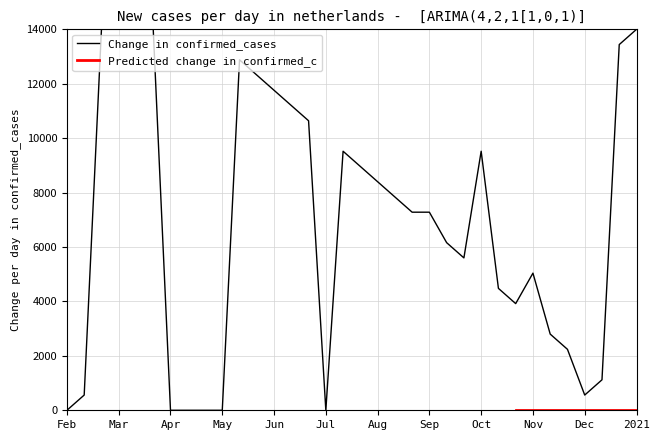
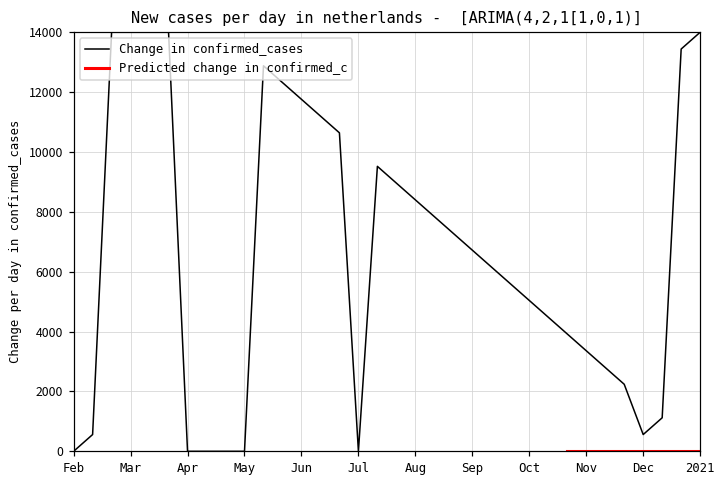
  {
    "Change in confirmed_cases": {
      "Feb": 0,
      "Mar": 14000,
      "Apr": 0,
      "May": 0,
      "Jun": 11800,
      "Jul": 0,
      "Aug": 8400,
-     "Sep": 7300,
-     "Oct": 9500,
-     "Nov": 5000,
+     "Sep": 6700,
+     "Oct": 5000,
+     "Nov": 3400,
      "Dec": 600,
      "2021": 14000
    },
    "Predicted change in confirmed_c": {
      "Nov": 0,
      "Dec": 0,
      "2021": 0
    }
  }
